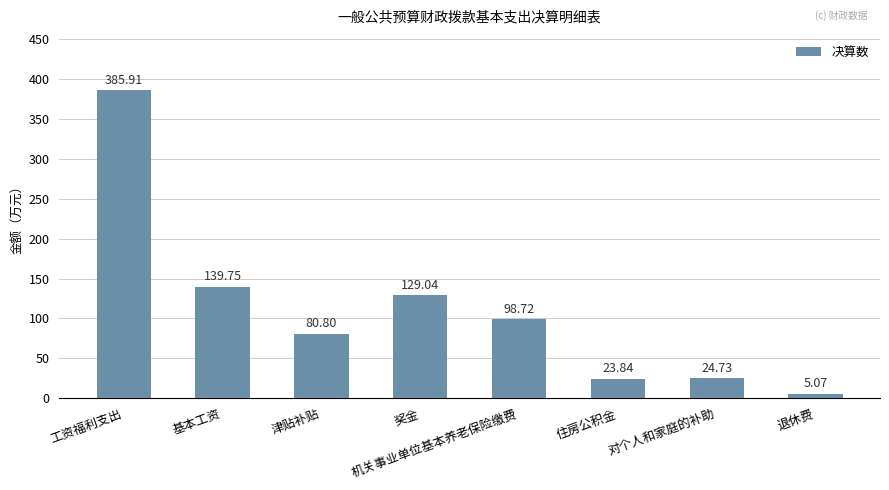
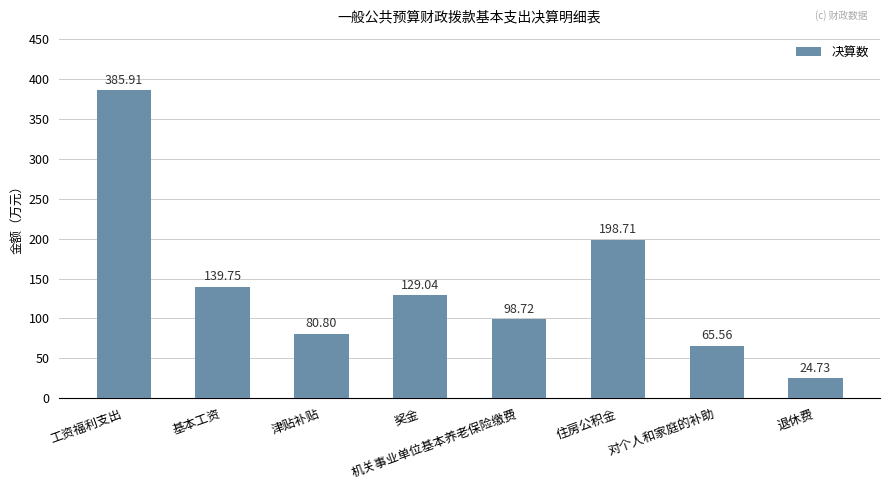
  {
    "工资福利支出": 385.91,
    "基本工资": 139.75,
    "津贴补贴": 80.80,
    "奖金": 129.04,
    "机关事业单位基本养老保险缴费": 98.72,
-   "住房公积金": 23.84,
-   "对个人和家庭的补助": 24.73,
-   "退休费": 5.07
+   "住房公积金": 198.71,
+   "对个人和家庭的补助": 65.56,
+   "退休费": 24.73
  }
